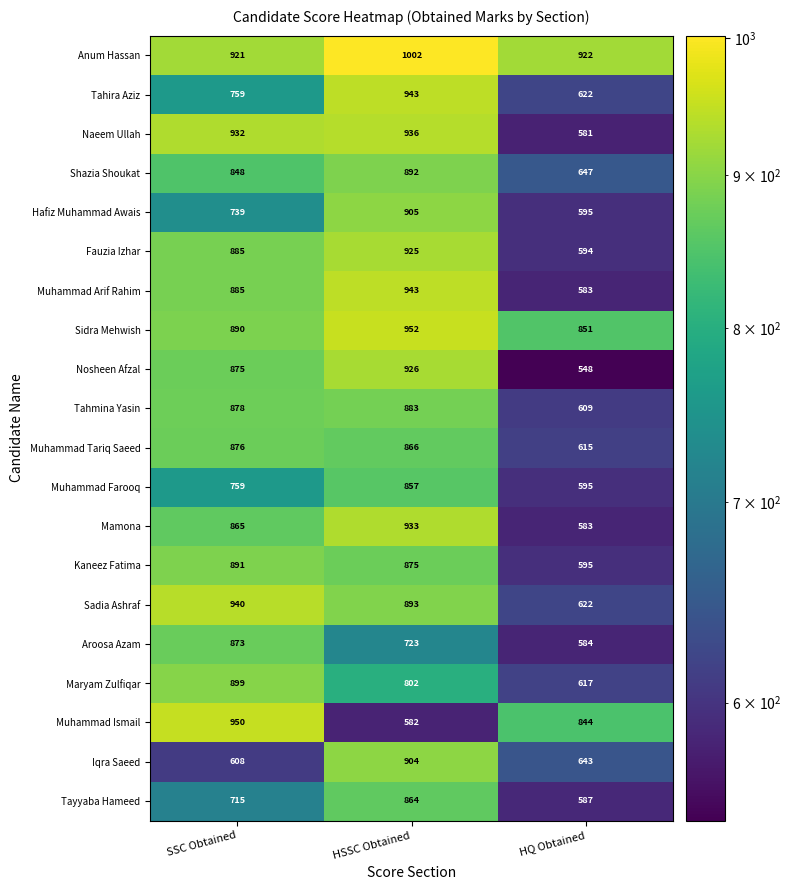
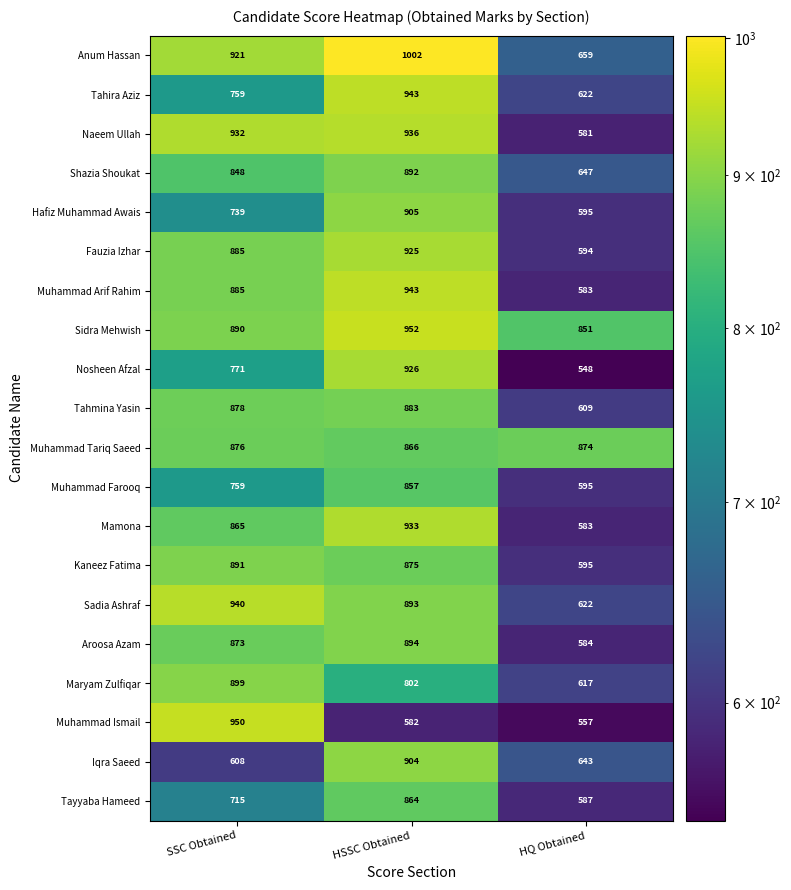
  {
    "Anum Hassan": {
      "SSC Obtained": 921,
      "HSSC Obtained": 1002,
-     "HQ Obtained": 922
+     "HQ Obtained": 659
    },
    "Tahira Aziz": {
      "SSC Obtained": 759,
      "HSSC Obtained": 943,
      "HQ Obtained": 622
    },
    "Naeem Ullah": {
      "SSC Obtained": 932,
      "HSSC Obtained": 936,
      "HQ Obtained": 581
    },
    "Shazia Shoukat": {
      "SSC Obtained": 848,
      "HSSC Obtained": 892,
      "HQ Obtained": 647
    },
    "Hafiz Muhammad Awais": {
      "SSC Obtained": 739,
      "HSSC Obtained": 905,
      "HQ Obtained": 595
    },
    "Fauzia Izhar": {
      "SSC Obtained": 885,
      "HSSC Obtained": 925,
      "HQ Obtained": 594
    },
    "Muhammad Arif Rahim": {
      "SSC Obtained": 885,
      "HSSC Obtained": 943,
      "HQ Obtained": 583
    },
    "Sidra Mehwish": {
      "SSC Obtained": 890,
      "HSSC Obtained": 952,
      "HQ Obtained": 851
    },
    "Nosheen Afzal": {
-     "SSC Obtained": 875,
+     "SSC Obtained": 771,
      "HSSC Obtained": 926,
      "HQ Obtained": 548
    },
    "Tahmina Yasin": {
      "SSC Obtained": 878,
      "HSSC Obtained": 883,
      "HQ Obtained": 609
    },
    "Muhammad Tariq Saeed": {
      "SSC Obtained": 876,
      "HSSC Obtained": 866,
-     "HQ Obtained": 615
+     "HQ Obtained": 874
    },
    "Muhammad Farooq": {
      "SSC Obtained": 759,
      "HSSC Obtained": 857,
      "HQ Obtained": 595
    },
    "Mamona": {
      "SSC Obtained": 865,
      "HSSC Obtained": 933,
      "HQ Obtained": 583
    },
    "Kaneez Fatima": {
      "SSC Obtained": 891,
      "HSSC Obtained": 875,
      "HQ Obtained": 595
    },
    "Sadia Ashraf": {
      "SSC Obtained": 940,
      "HSSC Obtained": 893,
      "HQ Obtained": 622
    },
    "Aroosa Azam": {
      "SSC Obtained": 873,
-     "HSSC Obtained": 723,
+     "HSSC Obtained": 894,
      "HQ Obtained": 584
    },
    "Maryam Zulfiqar": {
      "SSC Obtained": 899,
      "HSSC Obtained": 802,
      "HQ Obtained": 617
    },
    "Muhammad Ismail": {
      "SSC Obtained": 950,
      "HSSC Obtained": 582,
-     "HQ Obtained": 844
+     "HQ Obtained": 557
    },
    "Iqra Saeed": {
      "SSC Obtained": 608,
      "HSSC Obtained": 904,
      "HQ Obtained": 643
    },
    "Tayyaba Hameed": {
      "SSC Obtained": 715,
      "HSSC Obtained": 864,
      "HQ Obtained": 587
    }
  }
